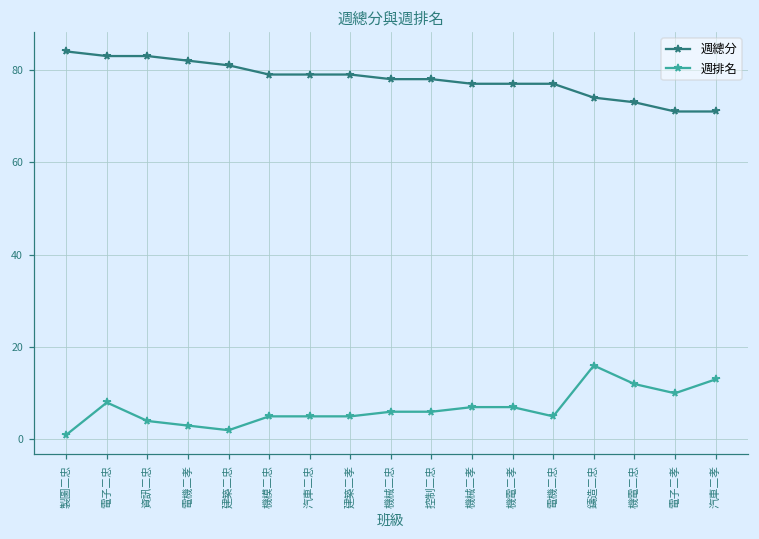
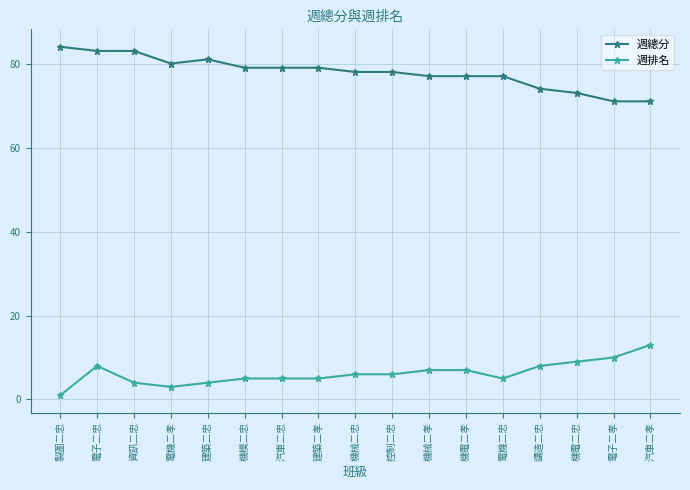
  {
    "週總分": {
      "製圖二忠": 84,
      "電子二忠": 83,
      "資訊二忠": 83,
-     "電機二孝": 82,
+     "電機二孝": 80,
      "建築二忠": 81,
      "機模二忠": 79,
      "汽車二忠": 79,
      "建築二孝": 79,
      "機械二忠": 78,
      "控制二忠": 78,
      "機械二孝": 77,
      "機電二孝": 77,
      "電機二忠": 77,
      "鑄造二忠": 74,
      "機電二忠": 73,
      "電子二孝": 71,
      "汽車二孝": 71
    },
    "週排名": {
      "製圖二忠": 1,
      "電子二忠": 8,
      "資訊二忠": 4,
      "電機二孝": 3,
-     "建築二忠": 2,
+     "建築二忠": 4,
      "機模二忠": 5,
      "汽車二忠": 5,
      "建築二孝": 5,
      "機械二忠": 6,
      "控制二忠": 6,
      "機械二孝": 7,
      "機電二孝": 7,
      "電機二忠": 5,
-     "鑄造二忠": 16,
-     "機電二忠": 12,
+     "鑄造二忠": 8,
+     "機電二忠": 9,
      "電子二孝": 10,
      "汽車二孝": 13
    }
  }
